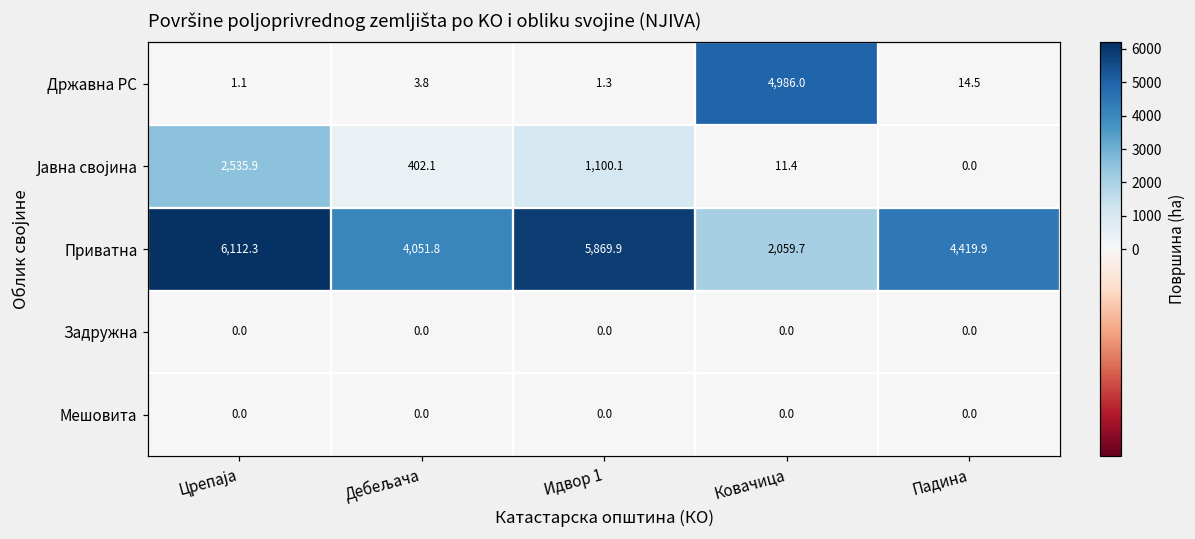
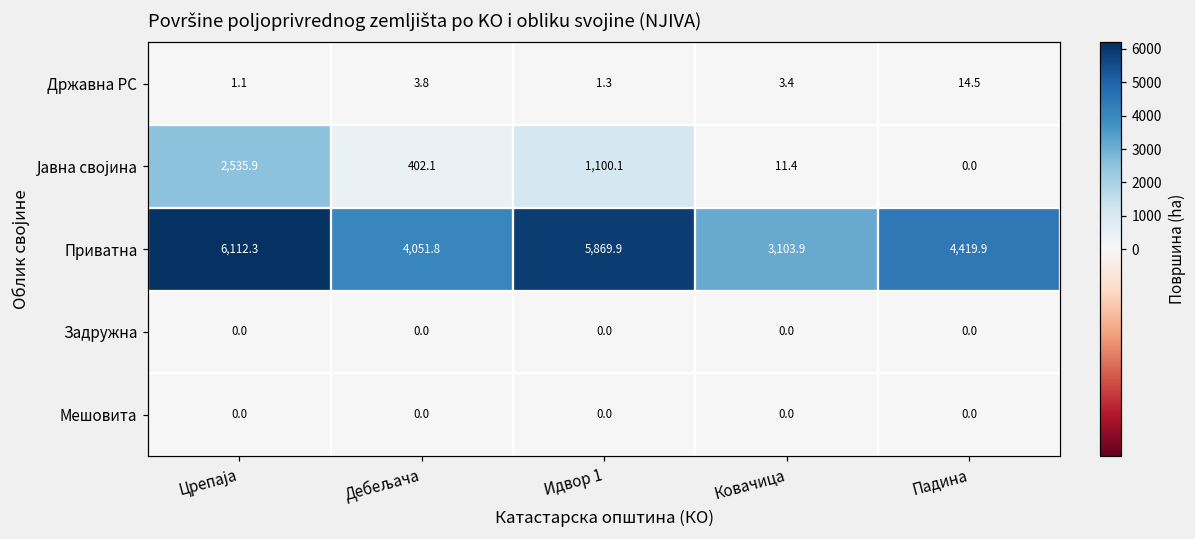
  {
    "Државна РС": {
      "Црепаја": "1.1",
      "Дебељача": "3.8",
      "Идвор 1": "1.3",
-     "Ковачица": "4,986.0",
+     "Ковачица": "3.4",
      "Падина": "14.5"
    },
    "Јавна својина": {
      "Црепаја": "2,535.9",
      "Дебељача": "402.1",
      "Идвор 1": "1,100.1",
      "Ковачица": "11.4",
      "Падина": "0.0"
    },
    "Приватна": {
      "Црепаја": "6,112.3",
      "Дебељача": "4,051.8",
      "Идвор 1": "5,869.9",
-     "Ковачица": "2,059.7",
+     "Ковачица": "3,103.9",
      "Падина": "4,419.9"
    },
    "Задружна": {
      "Црепаја": "0.0",
      "Дебељача": "0.0",
      "Идвор 1": "0.0",
      "Ковачица": "0.0",
      "Падина": "0.0"
    },
    "Мешовита": {
      "Црепаја": "0.0",
      "Дебељача": "0.0",
      "Идвор 1": "0.0",
      "Ковачица": "0.0",
      "Падина": "0.0"
    }
  }
